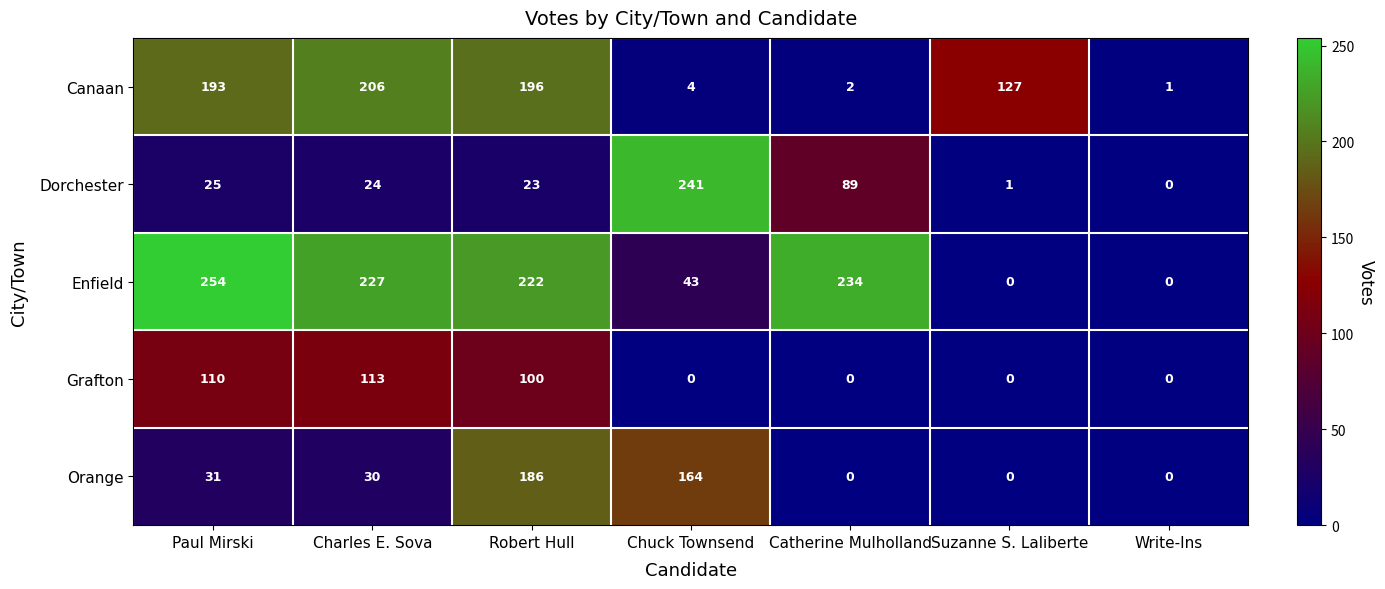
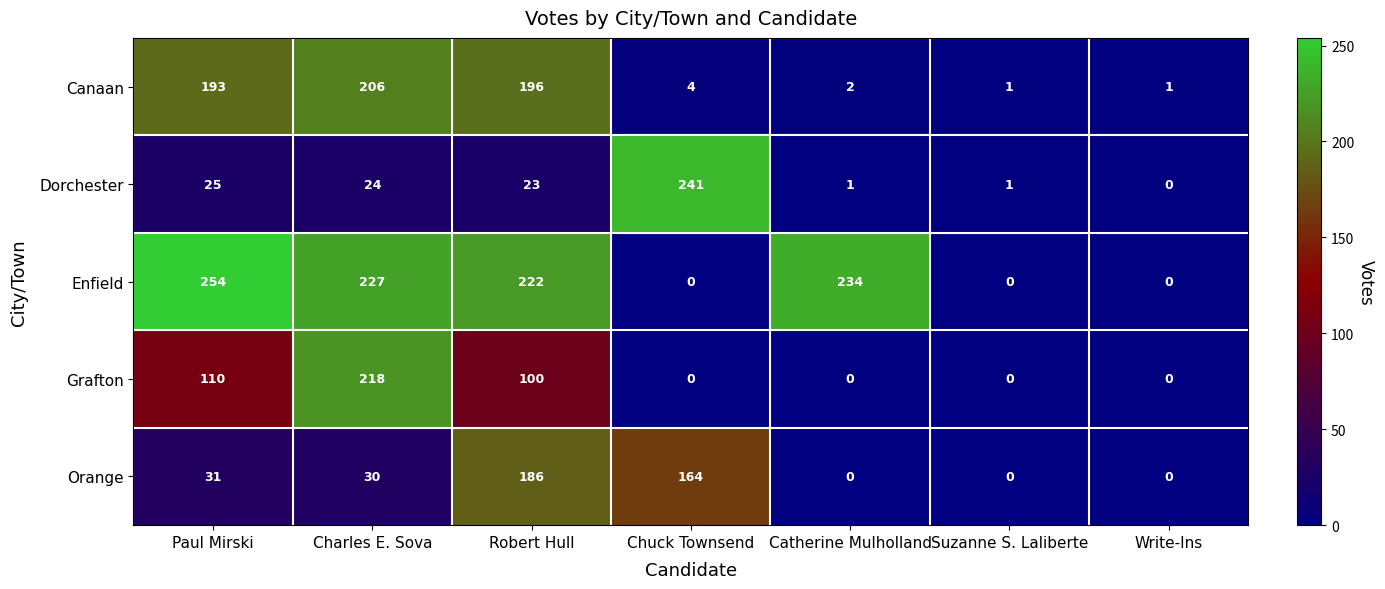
  {
    "Canaan": {
      "Paul Mirski": 193,
      "Charles E. Sova": 206,
      "Robert Hull": 196,
      "Chuck Townsend": 4,
      "Catherine Mulholland": 2,
-     "Suzanne S. Laliberte": 127,
+     "Suzanne S. Laliberte": 1,
      "Write-Ins": 1
    },
    "Dorchester": {
      "Paul Mirski": 25,
      "Charles E. Sova": 24,
      "Robert Hull": 23,
      "Chuck Townsend": 241,
-     "Catherine Mulholland": 89,
+     "Catherine Mulholland": 1,
      "Suzanne S. Laliberte": 1,
      "Write-Ins": 0
    },
    "Enfield": {
      "Paul Mirski": 254,
      "Charles E. Sova": 227,
      "Robert Hull": 222,
-     "Chuck Townsend": 43,
+     "Chuck Townsend": 0,
      "Catherine Mulholland": 234,
      "Suzanne S. Laliberte": 0,
      "Write-Ins": 0
    },
    "Grafton": {
      "Paul Mirski": 110,
-     "Charles E. Sova": 113,
+     "Charles E. Sova": 218,
      "Robert Hull": 100,
      "Chuck Townsend": 0,
      "Catherine Mulholland": 0,
      "Suzanne S. Laliberte": 0,
      "Write-Ins": 0
    },
    "Orange": {
      "Paul Mirski": 31,
      "Charles E. Sova": 30,
      "Robert Hull": 186,
      "Chuck Townsend": 164,
      "Catherine Mulholland": 0,
      "Suzanne S. Laliberte": 0,
      "Write-Ins": 0
    }
  }
